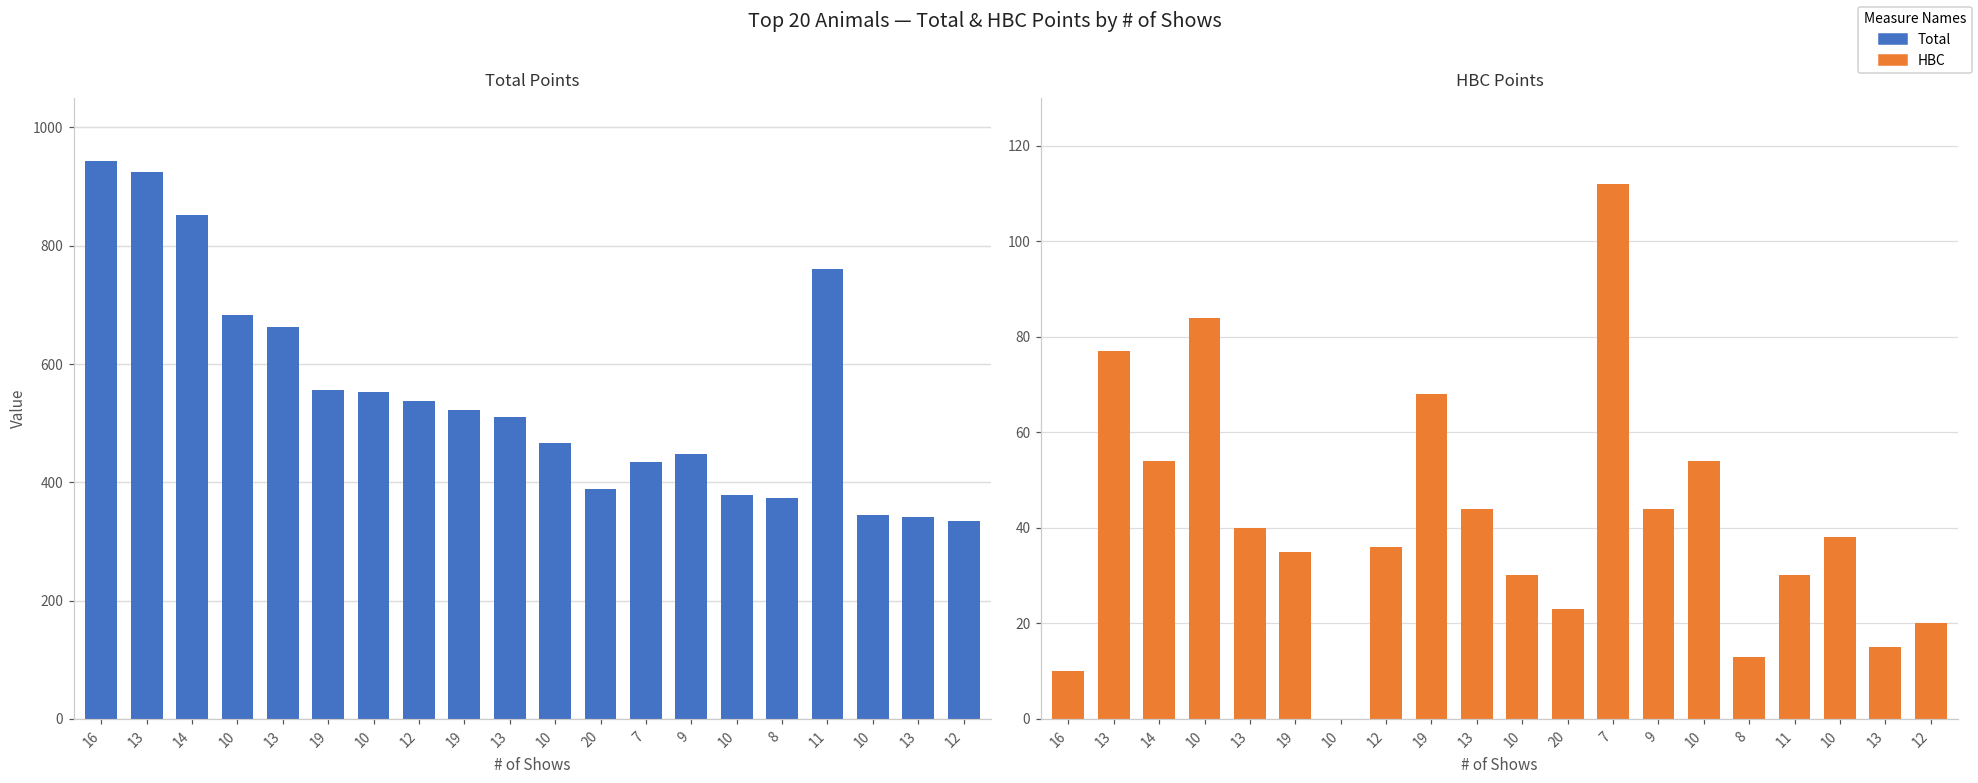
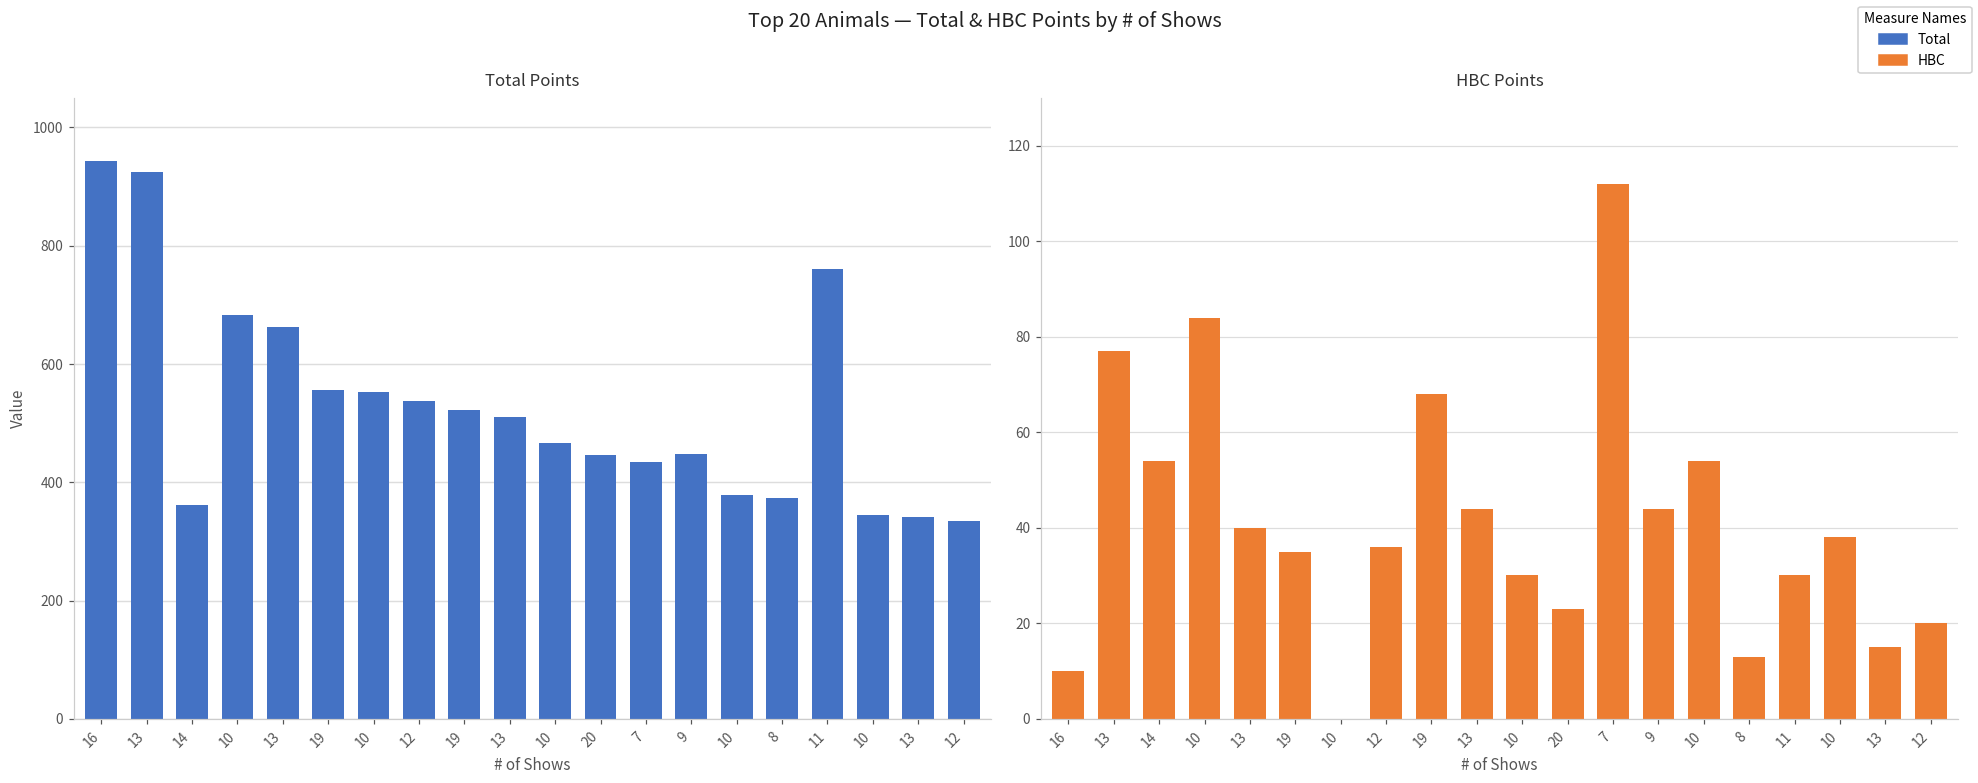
  {
    "Total Points": {
      "16": 940,
-     "14": 850,
-     "20": 390,
+     "14": 360,
+     "20": 450,
      "7": 430,
      "9": 450,
      "8": 370,
      "11": 760
    },
    "HBC Points": {
      "16": 10,
      "14": 54,
      "20": 23,
      "7": 112,
      "9": 44,
      "8": 13,
      "11": 30
    }
  }
